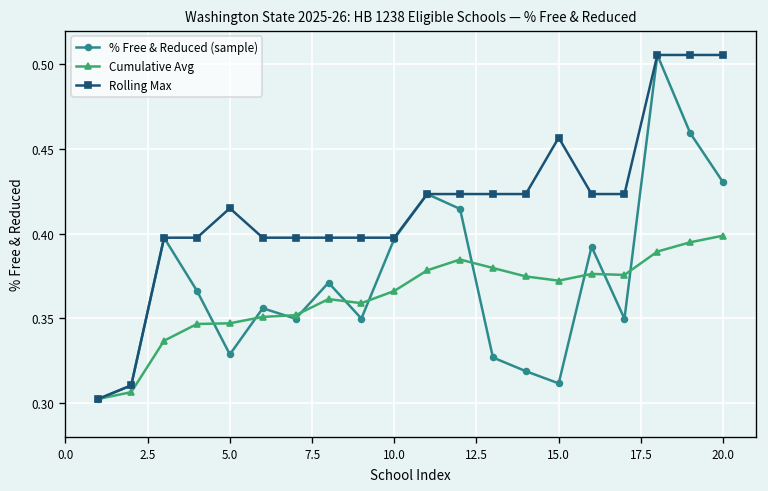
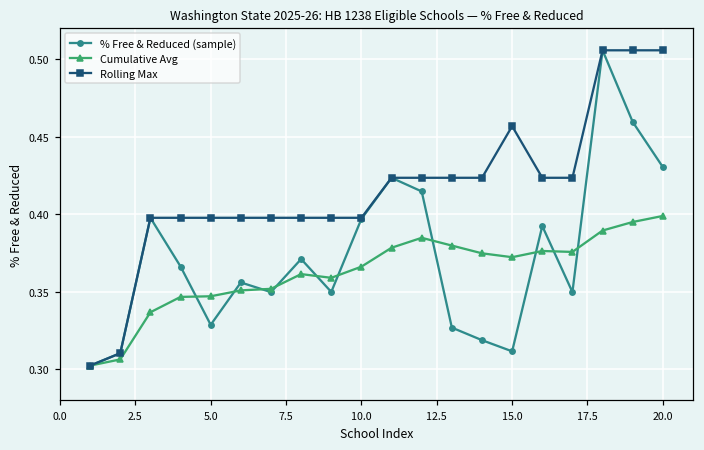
  {
    "Rolling Max": {
-     "5.0": 0.415,
+     "5.0": 0.398,
      "15.0": 0.457,
      "20.0": 0.506
    }
  }
